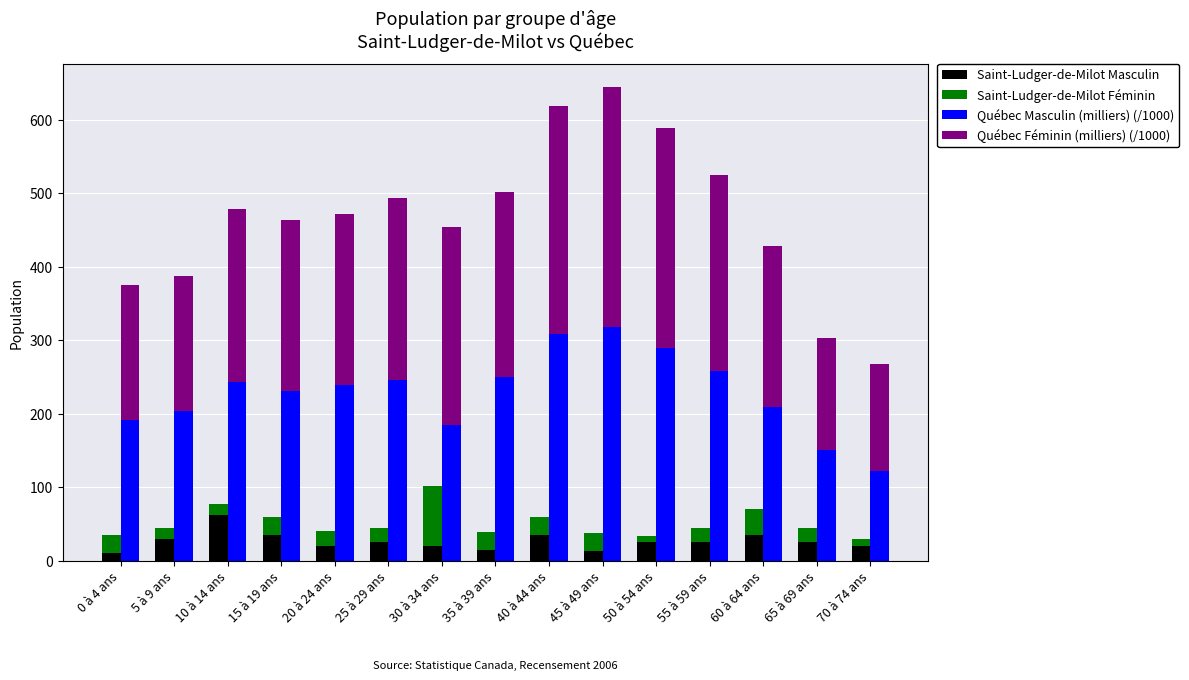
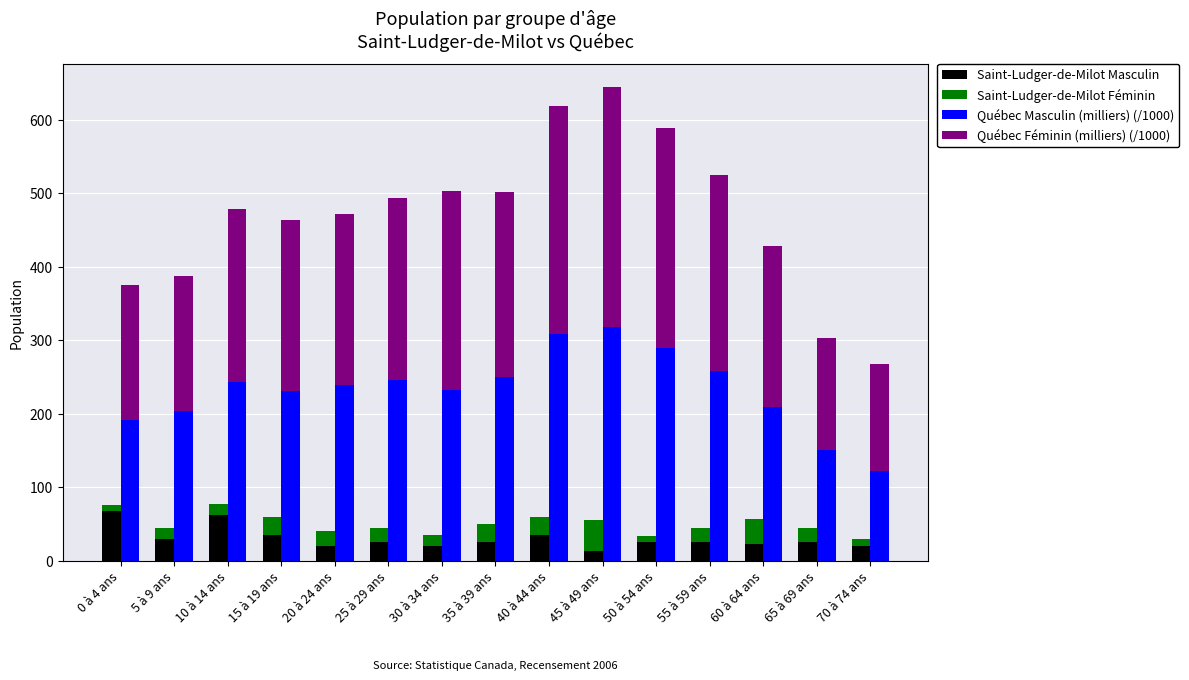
  {
    "Saint-Ludger-de-Milot Masculin": {
-     "0 à 4 ans": 10,
+     "0 à 4 ans": 70,
      "5 à 9 ans": 30,
      "10 à 14 ans": 60,
      "15 à 19 ans": 40,
      "20 à 24 ans": 20,
      "25 à 29 ans": 30,
      "30 à 34 ans": 20,
-     "35 à 39 ans": 10,
+     "35 à 39 ans": 30,
      "40 à 44 ans": 40,
      "45 à 49 ans": 10,
      "50 à 54 ans": 30,
      "55 à 59 ans": 30,
-     "60 à 64 ans": 40,
+     "60 à 64 ans": 20,
      "65 à 69 ans": 30,
      "70 à 74 ans": 20
    },
    "Saint-Ludger-de-Milot Féminin": {
-     "0 à 4 ans": 30,
+     "0 à 4 ans": 10,
      "5 à 9 ans": 20,
      "10 à 14 ans": 20,
      "15 à 19 ans": 30,
      "20 à 24 ans": 20,
      "25 à 29 ans": 20,
-     "30 à 34 ans": 80,
+     "30 à 34 ans": 20,
      "35 à 39 ans": 30,
      "40 à 44 ans": 30,
-     "45 à 49 ans": 30,
+     "45 à 49 ans": 40,
      "50 à 54 ans": 10,
      "55 à 59 ans": 20,
      "60 à 64 ans": 40,
      "65 à 69 ans": 20,
      "70 à 74 ans": 10
    },
    "Québec Masculin (milliers) (/1000)": {
      "0 à 4 ans": 190,
      "5 à 9 ans": 200,
      "10 à 14 ans": 240,
      "15 à 19 ans": 230,
      "20 à 24 ans": 240,
      "25 à 29 ans": 250,
-     "30 à 34 ans": 180,
+     "30 à 34 ans": 230,
      "35 à 39 ans": 250,
      "40 à 44 ans": 310,
      "45 à 49 ans": 320,
      "50 à 54 ans": 290,
      "55 à 59 ans": 260,
      "60 à 64 ans": 210,
      "65 à 69 ans": 150,
      "70 à 74 ans": 120
    },
    "Québec Féminin (milliers) (/1000)": {
      "0 à 4 ans": 180,
      "5 à 9 ans": 180,
      "10 à 14 ans": 230,
      "15 à 19 ans": 230,
      "20 à 24 ans": 230,
      "25 à 29 ans": 250,
      "30 à 34 ans": 270,
      "35 à 39 ans": 250,
      "40 à 44 ans": 310,
      "45 à 49 ans": 330,
      "50 à 54 ans": 300,
      "55 à 59 ans": 270,
      "60 à 64 ans": 220,
      "65 à 69 ans": 150,
      "70 à 74 ans": 150
    }
  }
